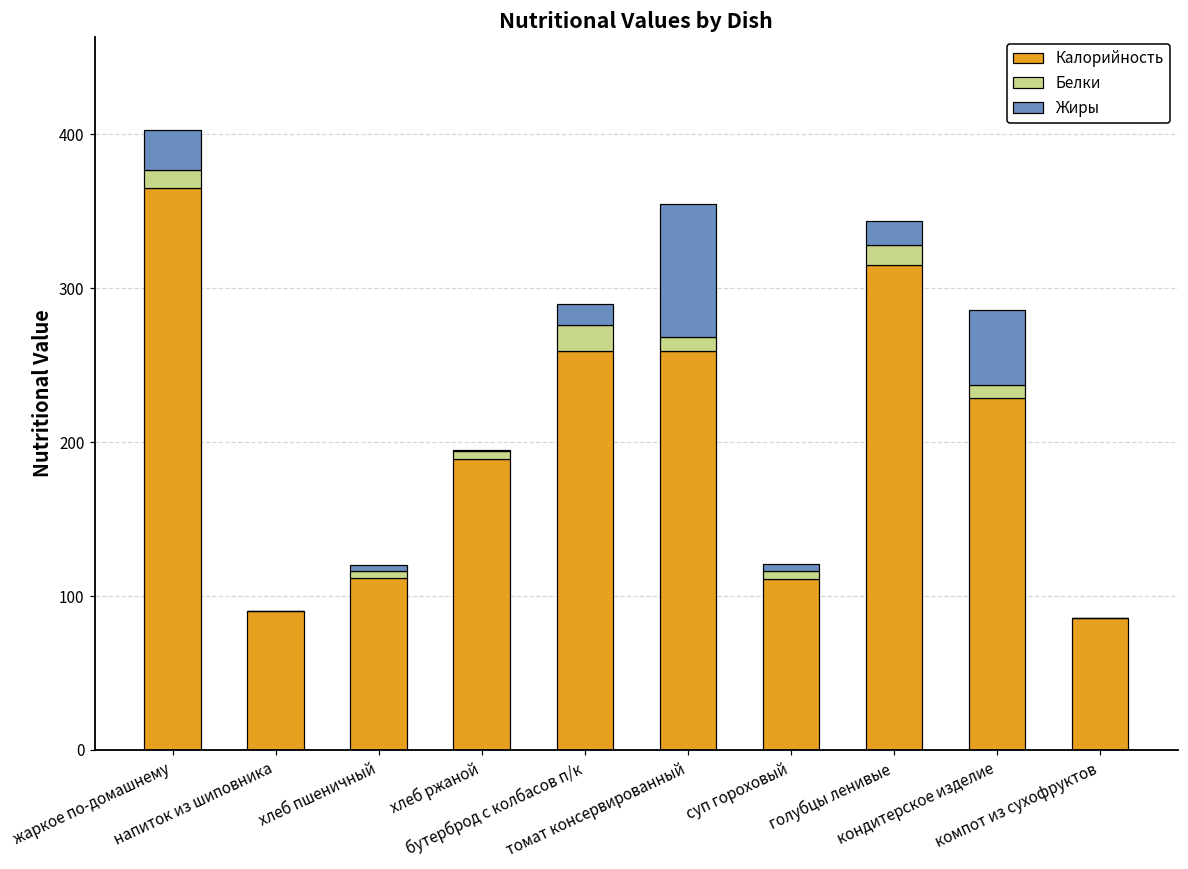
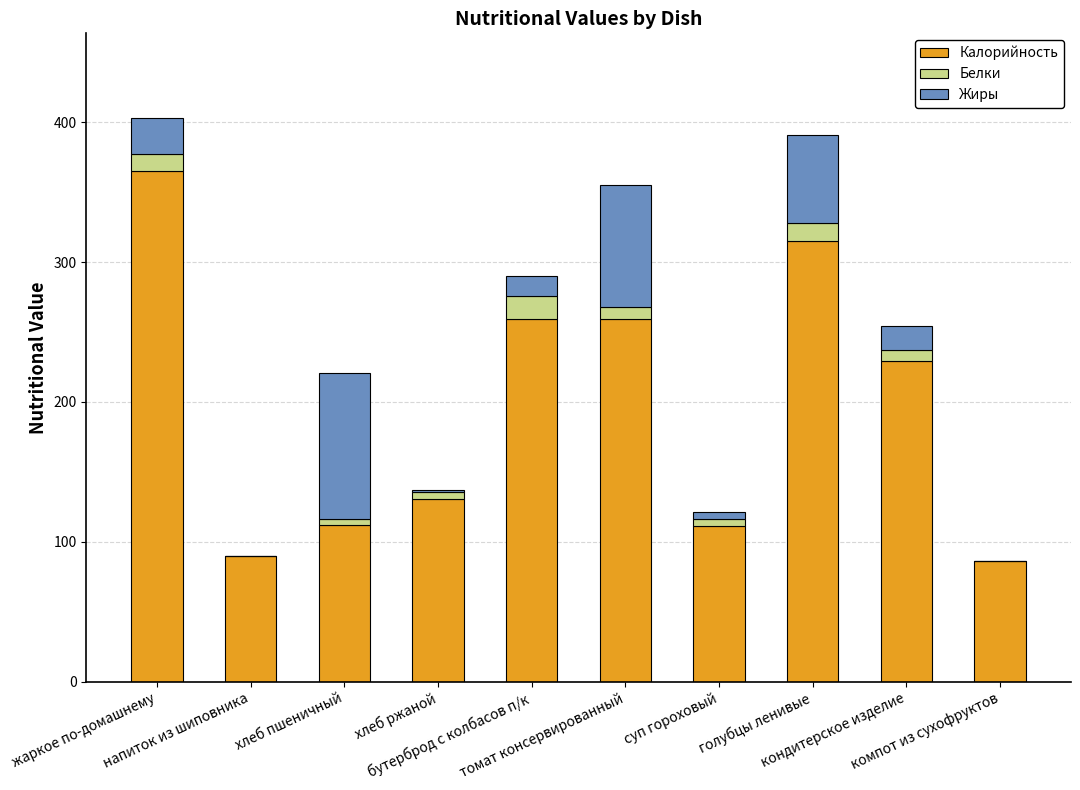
  {
    "Калорийность": {
      "жаркое по-домашнему": 365,
      "напиток из шиповника": 90,
      "хлеб пшеничный": 112,
-     "хлеб ржаной": 189,
+     "хлеб ржаной": 131,
      "бутерброд с колбасов п/к": 259,
      "томат консервированный": 259,
      "суп гороховый": 111,
      "голубцы ленивые": 315,
      "кондитерское изделие": 229,
      "компот из сухофруктов": 86
    },
    "Белки": {
      "жаркое по-домашнему": 12,
      "напиток из шиповника": 0,
      "хлеб пшеничный": 4,
      "хлеб ржаной": 5,
      "бутерброд с колбасов п/к": 17,
      "томат консервированный": 9,
      "суп гороховый": 5,
      "голубцы ленивые": 13,
      "кондитерское изделие": 8,
      "компот из сухофруктов": 0
    },
    "Жиры": {
      "жаркое по-домашнему": 26,
      "напиток из шиповника": 0,
-     "хлеб пшеничный": 4,
+     "хлеб пшеничный": 105,
      "бутерброд с колбасов п/к": 14,
      "томат консервированный": 87,
      "суп гороховый": 5,
-     "голубцы ленивые": 16,
-     "кондитерское изделие": 49,
+     "голубцы ленивые": 63,
+     "кондитерское изделие": 17,
      "компот из сухофруктов": 0
    }
  }
